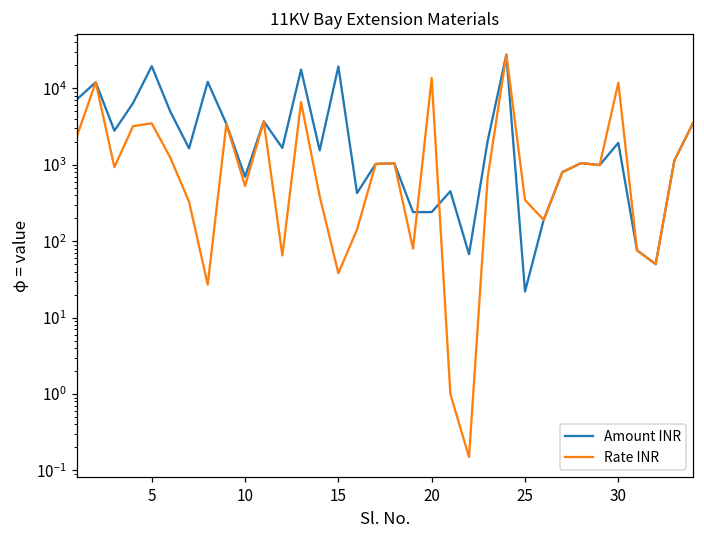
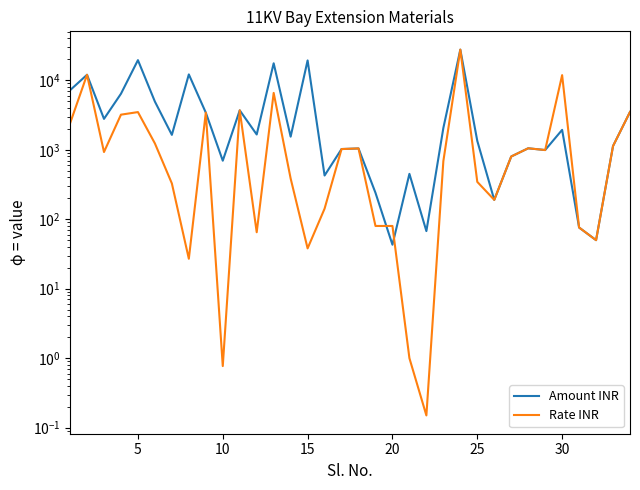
  {
    "Amount INR": {
      "5": 19000,
      "10": 700,
      "15": 19000,
-     "20": 240,
-     "25": 22,
+     "20": 40,
+     "25": 1300,
      "30": 1900
    },
    "Rate INR": {
      "5": 3000,
-     "10": 500,
+     "10": 0.8,
      "15": 40,
-     "20": 14000,
+     "20": 80,
      "25": 300,
      "30": 12000
    }
  }
